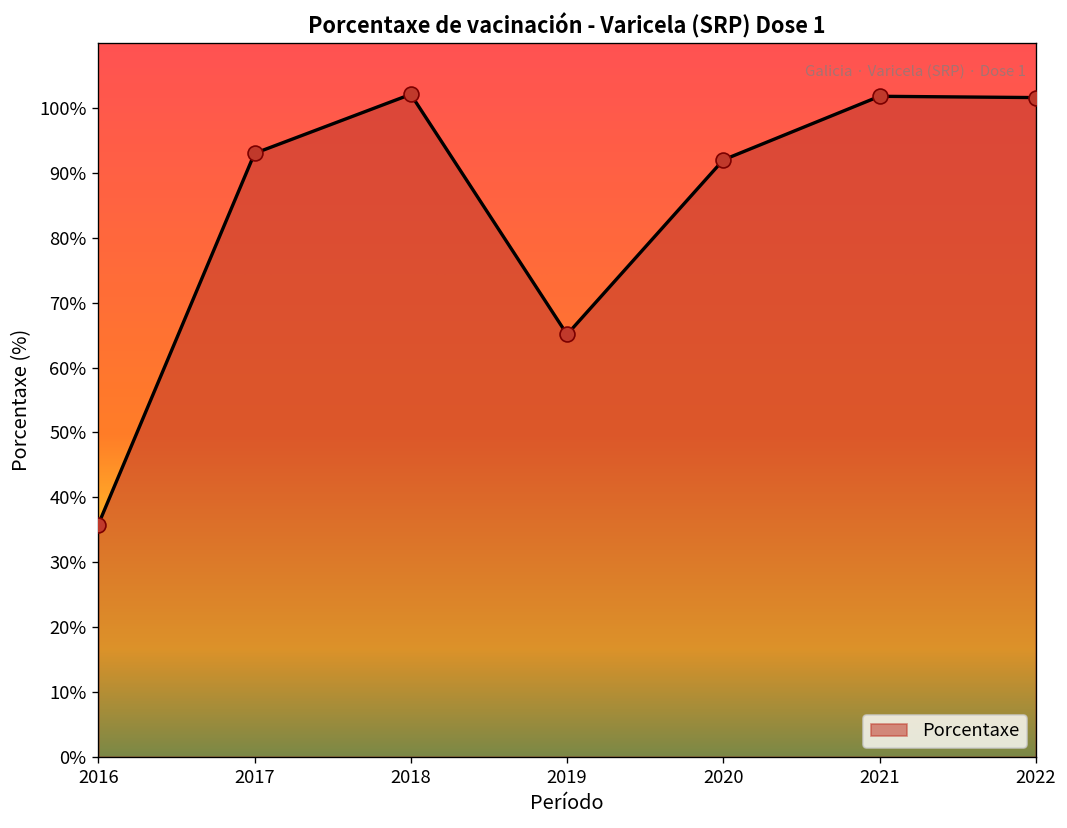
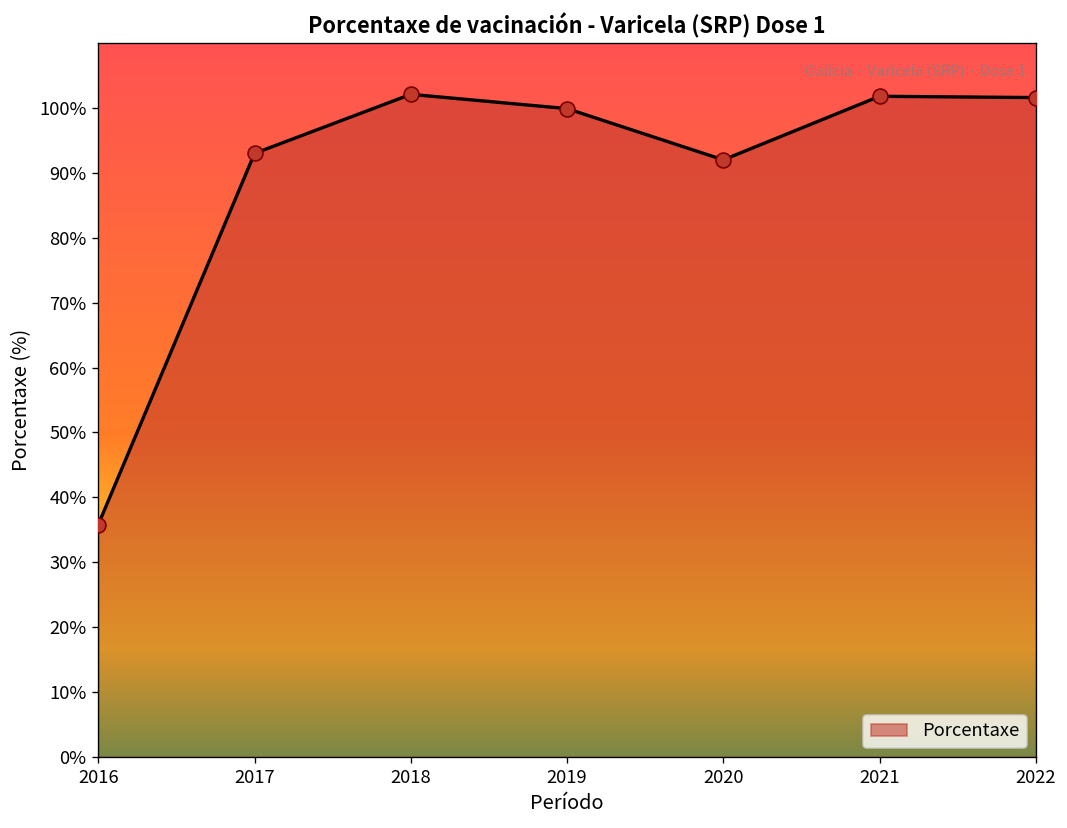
  {
    "2016": "36%",
    "2017": "93%",
    "2018": "102%",
-   "2019": "65%",
+   "2019": "100%",
    "2020": "92%",
    "2022": "102%"
  }
